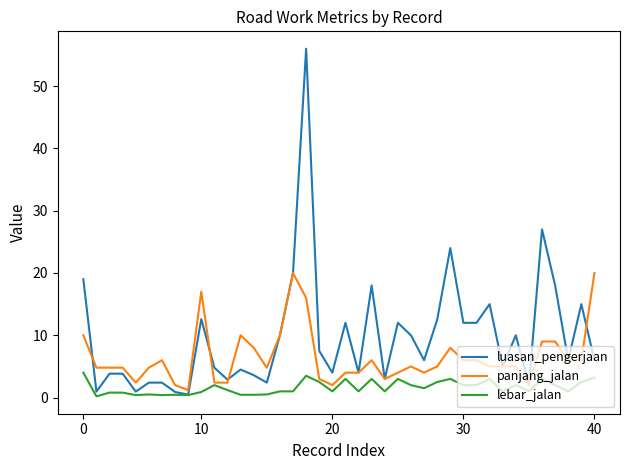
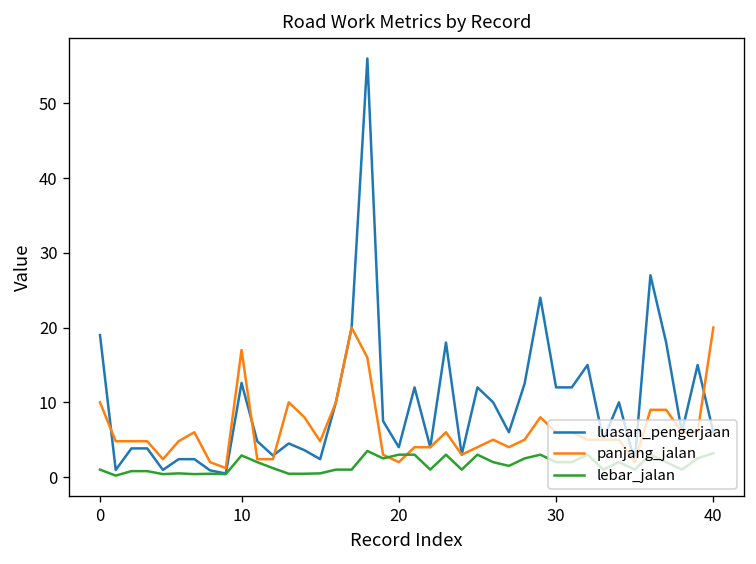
  {
    "luasan_pengerjaan": {
      "0": 19,
      "10": 13,
      "20": 4,
      "30": 12
    },
    "panjang_jalan": {
      "0": 10,
      "10": 17,
      "20": 2,
      "40": 20
    },
    "lebar_jalan": {
-     "0": 4,
-     "10": 1,
-     "20": 1
+     "0": 1,
+     "10": 3,
+     "20": 3
    }
  }
